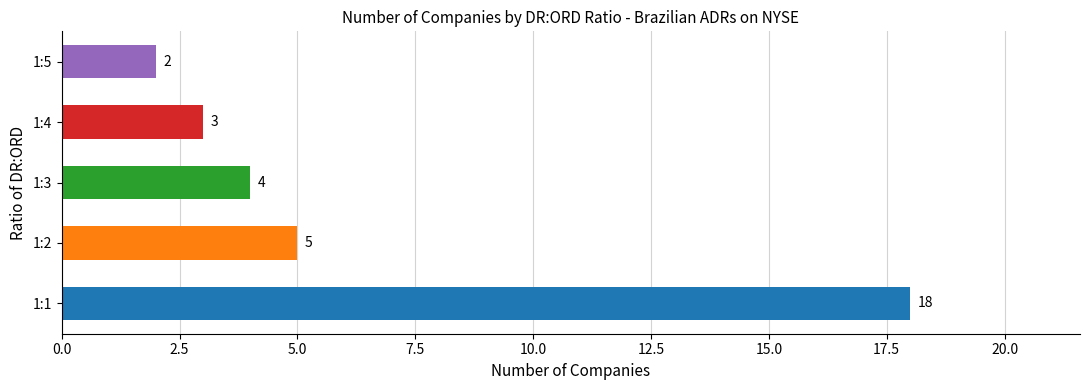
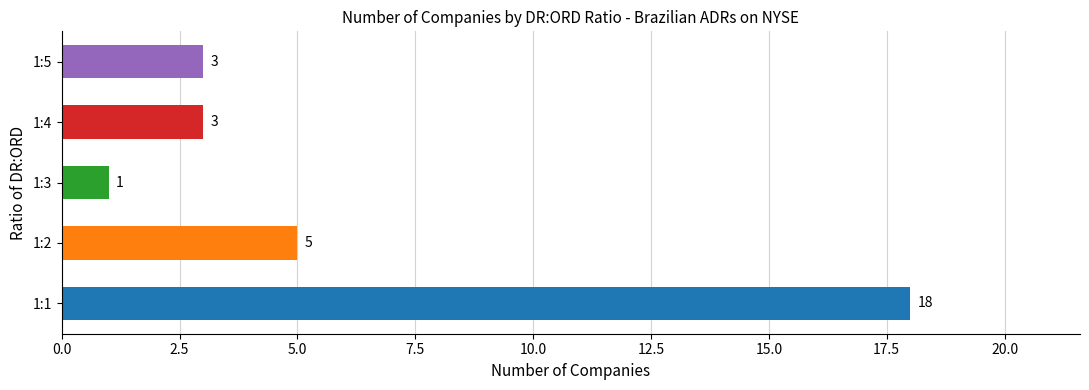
  {
-   "1:5": 2,
+   "1:5": 3,
    "1:4": 3,
-   "1:3": 4,
+   "1:3": 1,
    "1:2": 5,
    "1:1": 18
  }
